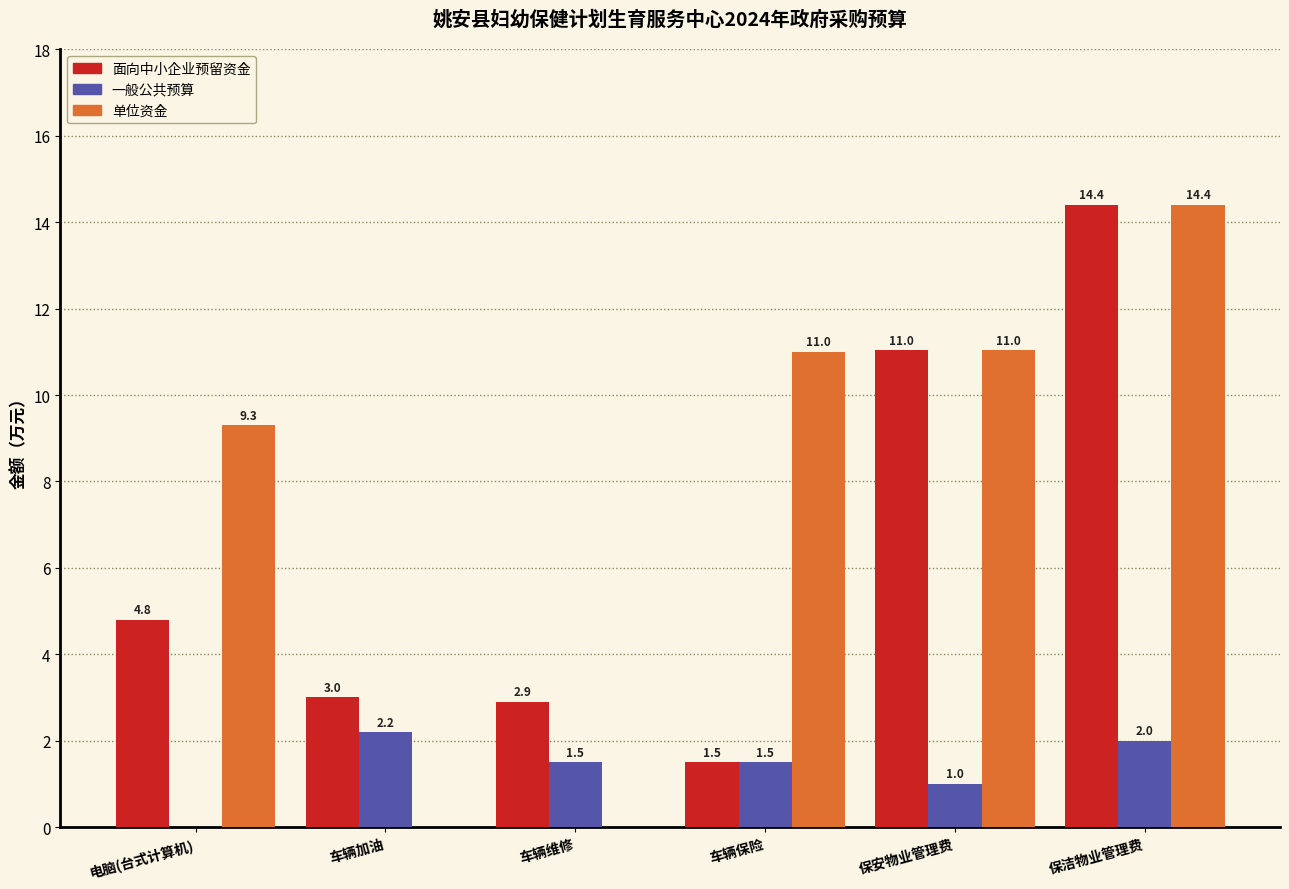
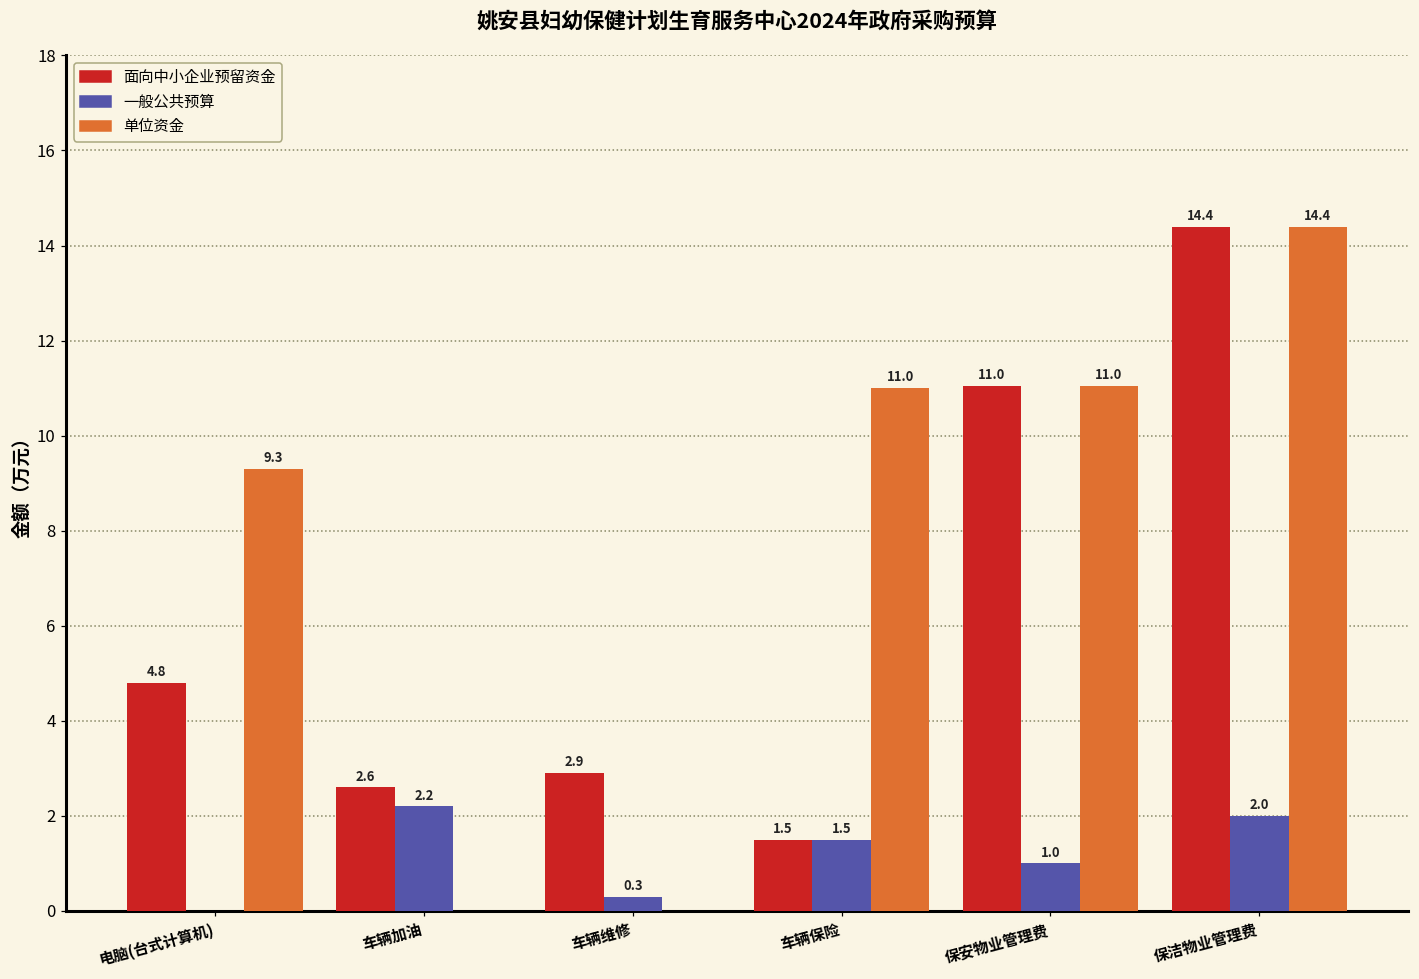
  {
    "面向中小企业预留资金": {
      "电脑(台式计算机)": 4.8,
-     "车辆加油": 3.0,
+     "车辆加油": 2.6,
      "车辆维修": 2.9,
      "车辆保险": 1.5,
      "保安物业管理费": 11.0,
      "保洁物业管理费": 14.4
    },
    "一般公共预算": {
      "车辆加油": 2.2,
-     "车辆维修": 1.5,
+     "车辆维修": 0.3,
      "车辆保险": 1.5,
      "保安物业管理费": 1.0,
      "保洁物业管理费": 2.0
    },
    "单位资金": {
      "电脑(台式计算机)": 9.3,
      "车辆保险": 11.0,
      "保安物业管理费": 11.0,
      "保洁物业管理费": 14.4
    }
  }
